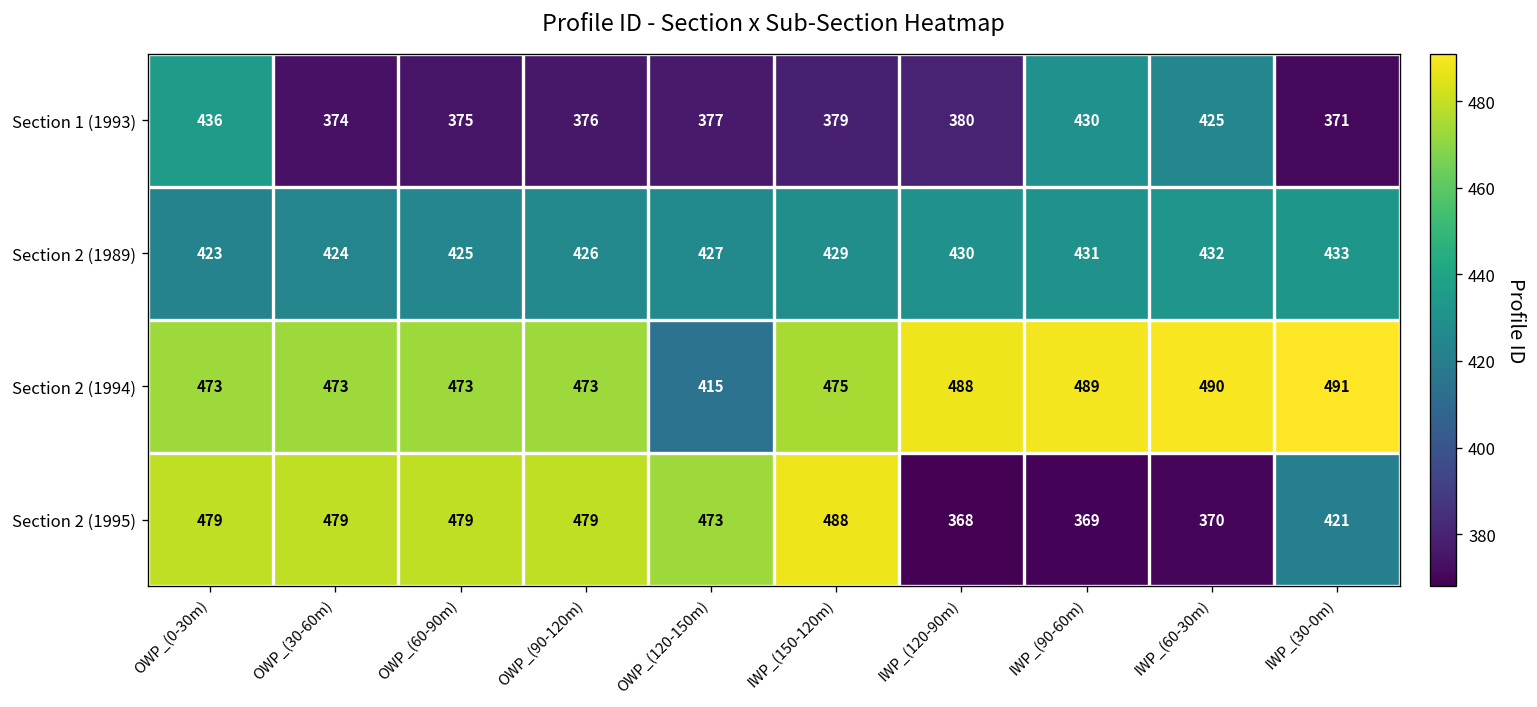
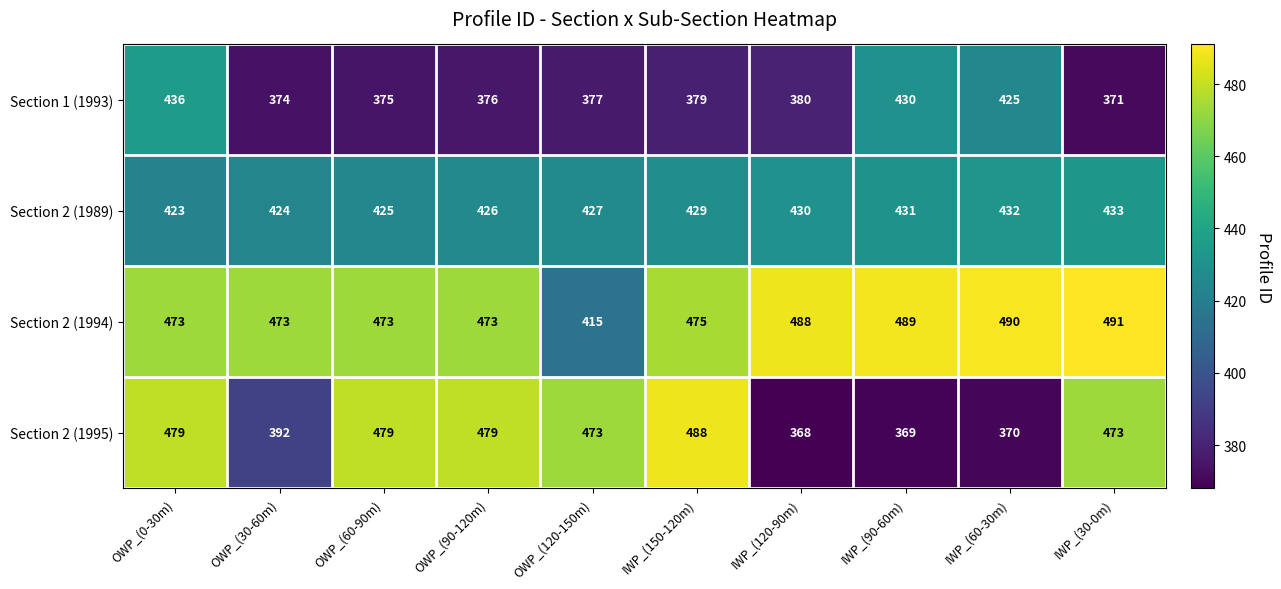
  {
    "Section 1 (1993)": {
      "OWP_(0-30m)": 436,
      "OWP_(30-60m)": 374,
      "OWP_(60-90m)": 375,
      "OWP_(90-120m)": 376,
      "OWP_(120-150m)": 377,
      "IWP_(150-120m)": 379,
      "IWP_(120-90m)": 380,
      "IWP_(90-60m)": 430,
      "IWP_(60-30m)": 425,
      "IWP_(30-0m)": 371
    },
    "Section 2 (1989)": {
      "OWP_(0-30m)": 423,
      "OWP_(30-60m)": 424,
      "OWP_(60-90m)": 425,
      "OWP_(90-120m)": 426,
      "OWP_(120-150m)": 427,
      "IWP_(150-120m)": 429,
      "IWP_(120-90m)": 430,
      "IWP_(90-60m)": 431,
      "IWP_(60-30m)": 432,
      "IWP_(30-0m)": 433
    },
    "Section 2 (1994)": {
      "OWP_(0-30m)": 473,
      "OWP_(30-60m)": 473,
      "OWP_(60-90m)": 473,
      "OWP_(90-120m)": 473,
      "OWP_(120-150m)": 415,
      "IWP_(150-120m)": 475,
      "IWP_(120-90m)": 488,
      "IWP_(90-60m)": 489,
      "IWP_(60-30m)": 490,
      "IWP_(30-0m)": 491
    },
    "Section 2 (1995)": {
      "OWP_(0-30m)": 479,
-     "OWP_(30-60m)": 479,
+     "OWP_(30-60m)": 392,
      "OWP_(60-90m)": 479,
      "OWP_(90-120m)": 479,
      "OWP_(120-150m)": 473,
      "IWP_(150-120m)": 488,
      "IWP_(120-90m)": 368,
      "IWP_(90-60m)": 369,
      "IWP_(60-30m)": 370,
-     "IWP_(30-0m)": 421
+     "IWP_(30-0m)": 473
    }
  }
